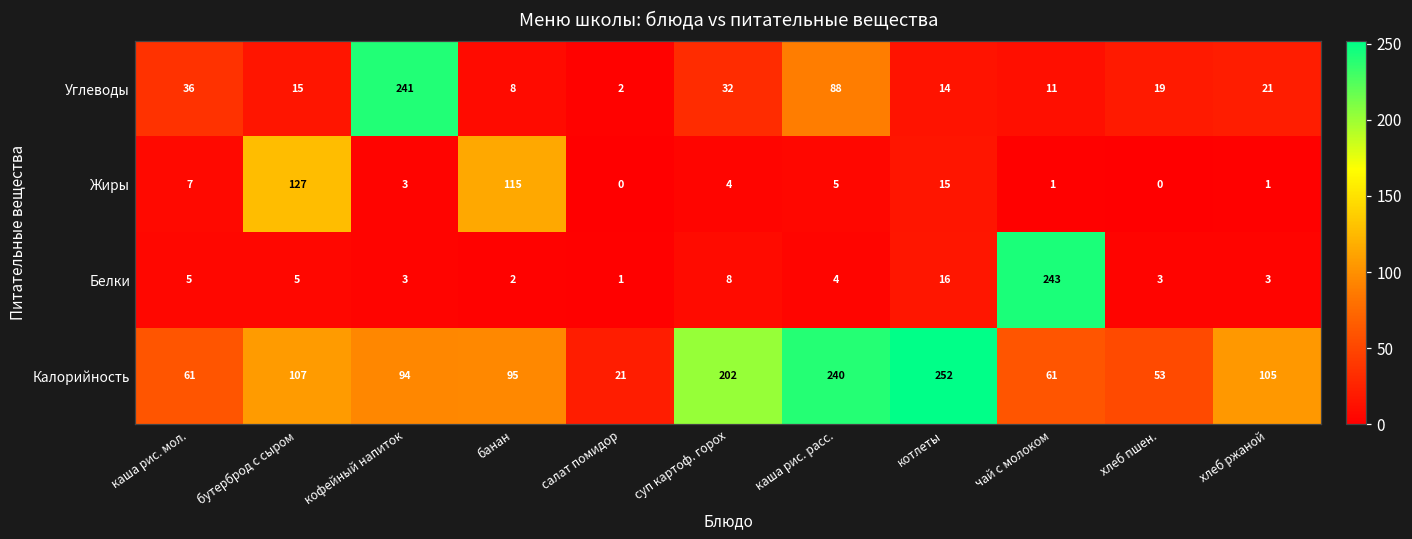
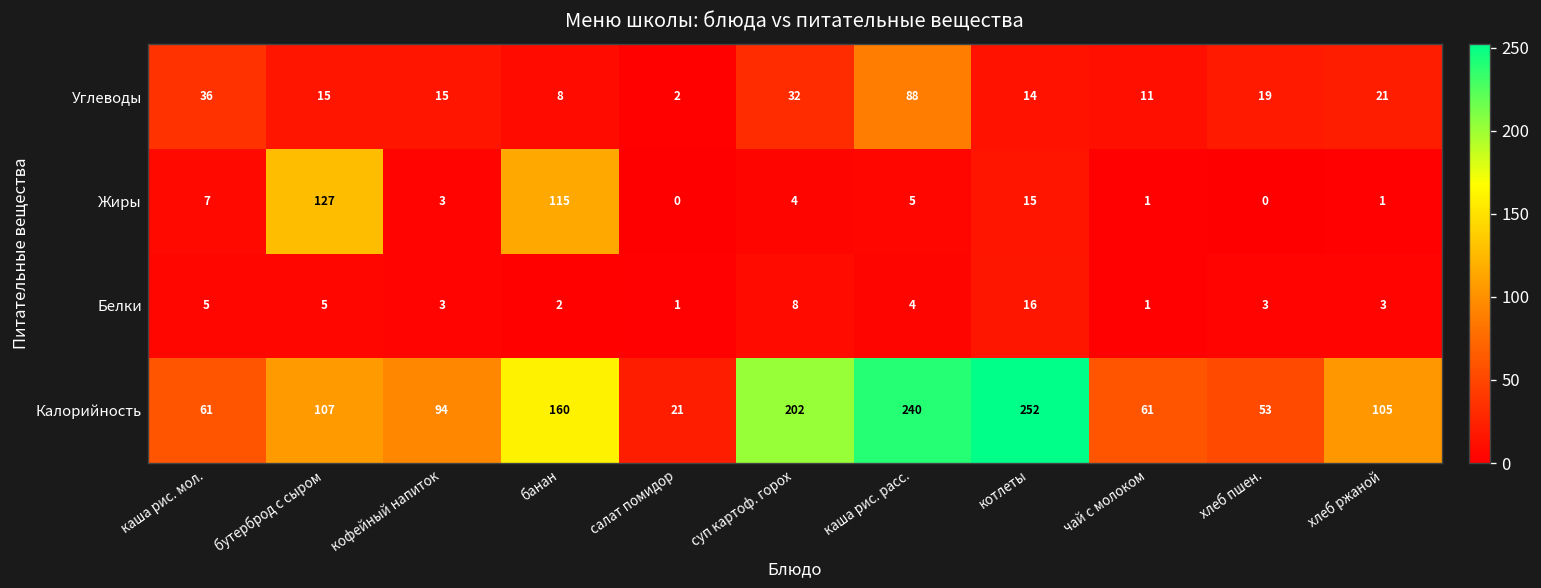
  {
    "Углеводы": {
      "каша рис. мол.": 36,
      "бутерброд с сыром": 15,
-     "кофейный напиток": 241,
+     "кофейный напиток": 15,
      "банан": 8,
      "салат помидор": 2,
      "суп картоф. горох": 32,
      "каша рис. расс.": 88,
      "котлеты": 14,
      "чай с молоком": 11,
      "хлеб пшен.": 19,
      "хлеб ржаной": 21
    },
    "Жиры": {
      "каша рис. мол.": 7,
      "бутерброд с сыром": 127,
      "кофейный напиток": 3,
      "банан": 115,
      "салат помидор": 0,
      "суп картоф. горох": 4,
      "каша рис. расс.": 5,
      "котлеты": 15,
      "чай с молоком": 1,
      "хлеб пшен.": 0,
      "хлеб ржаной": 1
    },
    "Белки": {
      "каша рис. мол.": 5,
      "бутерброд с сыром": 5,
      "кофейный напиток": 3,
      "банан": 2,
      "салат помидор": 1,
      "суп картоф. горох": 8,
      "каша рис. расс.": 4,
      "котлеты": 16,
-     "чай с молоком": 243,
+     "чай с молоком": 1,
      "хлеб пшен.": 3,
      "хлеб ржаной": 3
    },
    "Калорийность": {
      "каша рис. мол.": 61,
      "бутерброд с сыром": 107,
      "кофейный напиток": 94,
-     "банан": 95,
+     "банан": 160,
      "салат помидор": 21,
      "суп картоф. горох": 202,
      "каша рис. расс.": 240,
      "котлеты": 252,
      "чай с молоком": 61,
      "хлеб пшен.": 53,
      "хлеб ржаной": 105
    }
  }
